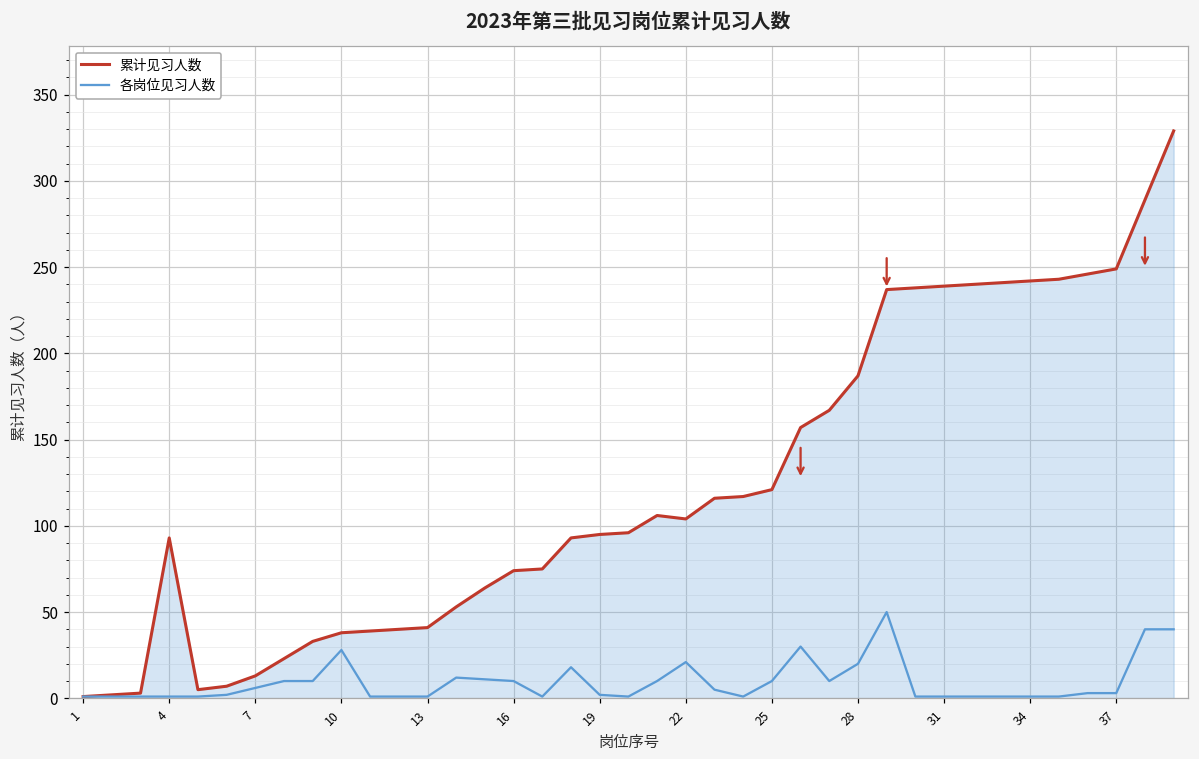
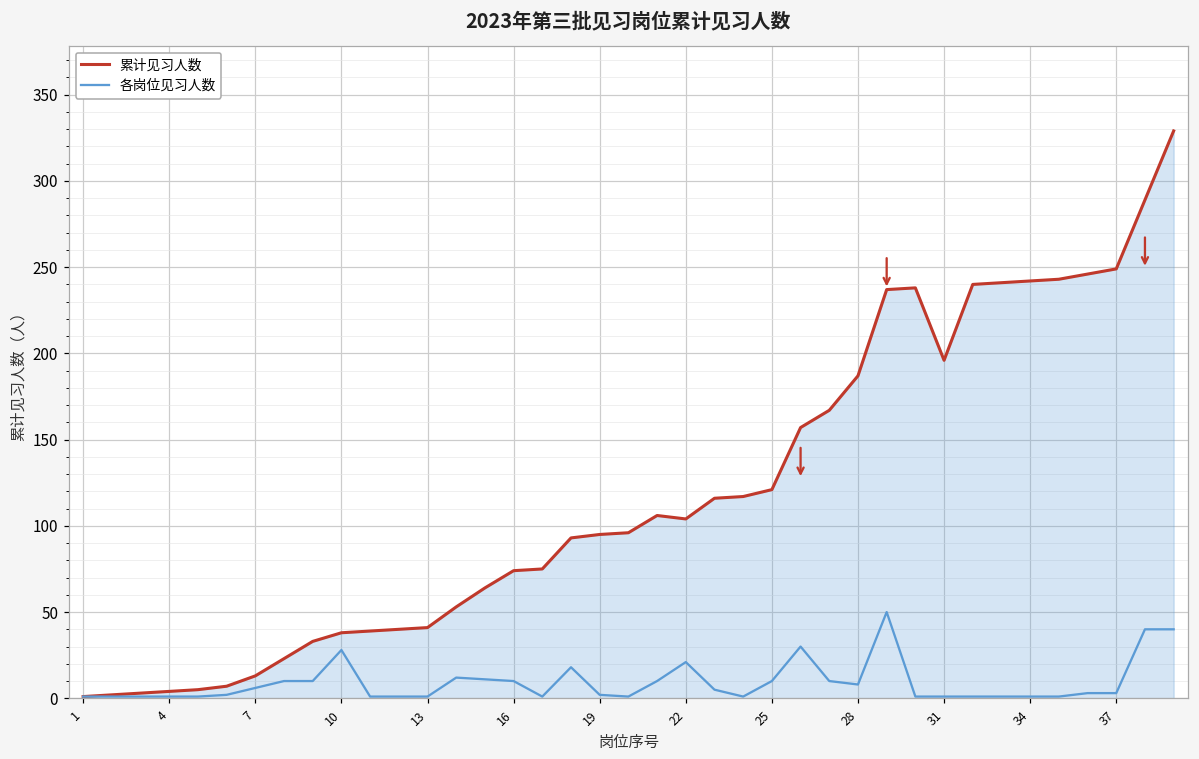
  {
    "累计见习人数": {
-     "4": 93,
+     "4": 4,
      "7": 13,
      "10": 38,
      "13": 41,
      "16": 74,
      "19": 95,
      "22": 104,
      "25": 121,
      "28": 187,
-     "31": 239,
+     "31": 196,
      "34": 242,
      "37": 249
    },
    "各岗位见习人数": {
      "4": 1,
      "7": 6,
      "10": 28,
      "13": 1,
      "16": 10,
      "19": 2,
      "22": 21,
      "25": 10,
-     "28": 20,
+     "28": 8,
      "31": 1,
      "34": 1,
      "37": 3
    }
  }
